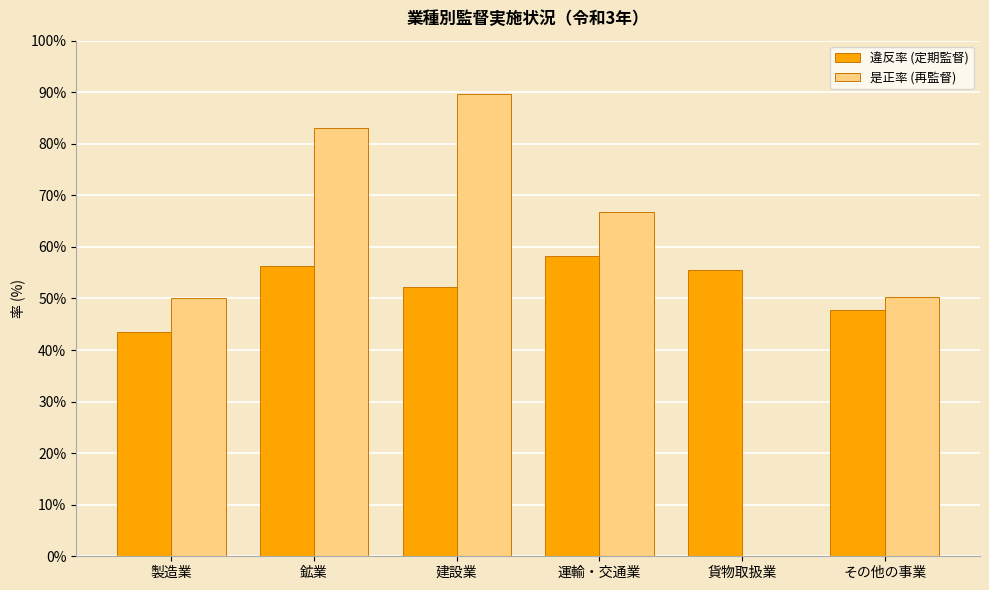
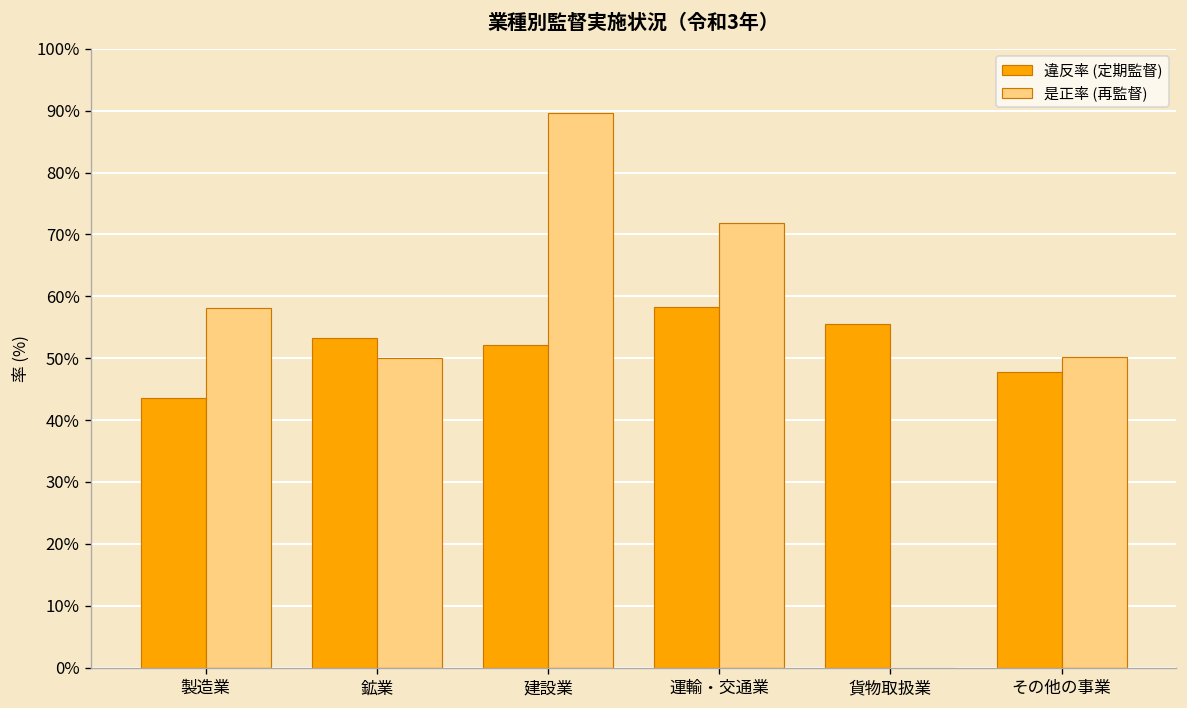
  {
    "違反率 (定期監督)": {
      "製造業": "44%",
-     "鉱業": "56%",
+     "鉱業": "53%",
      "建設業": "52%",
      "運輸・交通業": "58%",
      "貨物取扱業": "56%",
      "その他の事業": "48%"
    },
    "是正率 (再監督)": {
-     "製造業": "50%",
-     "鉱業": "83%",
+     "製造業": "58%",
+     "鉱業": "50%",
      "建設業": "90%",
-     "運輸・交通業": "67%",
+     "運輸・交通業": "72%",
      "貨物取扱業": "0%",
      "その他の事業": "50%"
    }
  }
